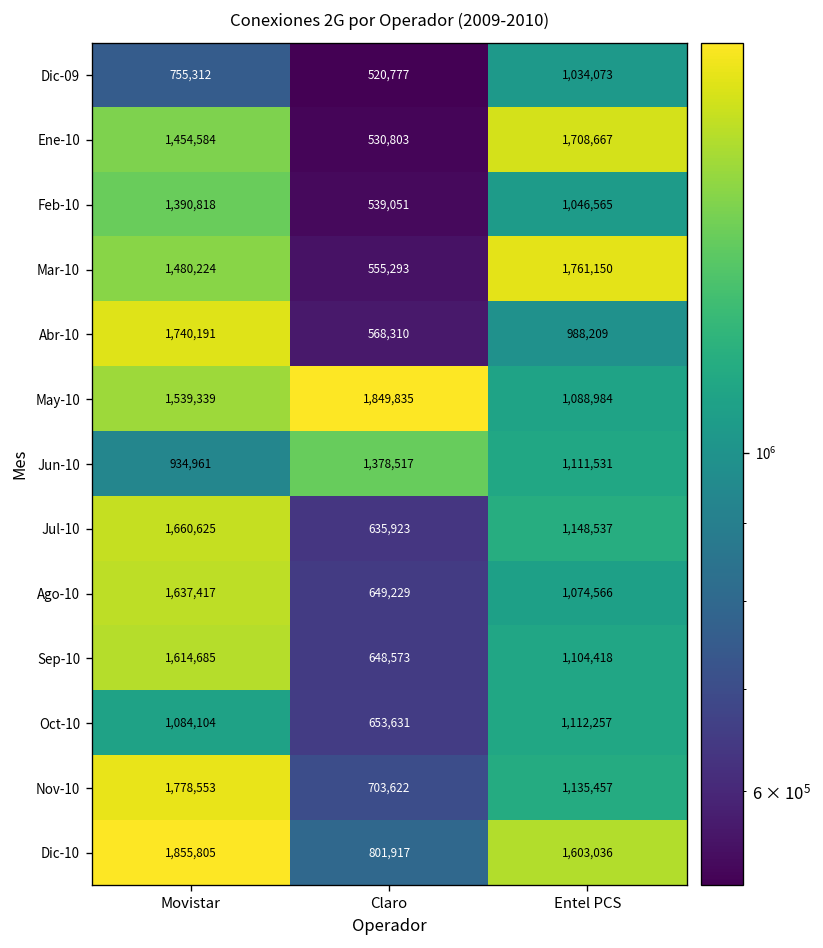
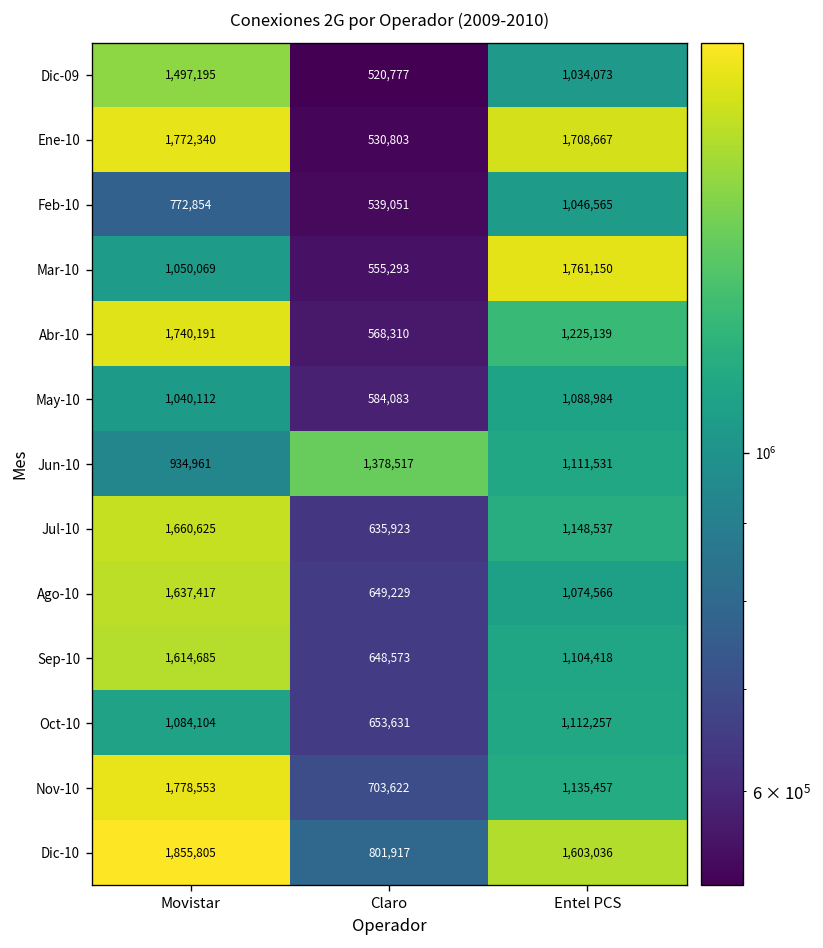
  {
    "Dic-09": {
-     "Movistar": "755,312",
+     "Movistar": "1,497,195",
      "Claro": "520,777",
      "Entel PCS": "1,034,073"
    },
    "Ene-10": {
-     "Movistar": "1,454,584",
+     "Movistar": "1,772,340",
      "Claro": "530,803",
      "Entel PCS": "1,708,667"
    },
    "Feb-10": {
-     "Movistar": "1,390,818",
+     "Movistar": "772,854",
      "Claro": "539,051",
      "Entel PCS": "1,046,565"
    },
    "Mar-10": {
-     "Movistar": "1,480,224",
+     "Movistar": "1,050,069",
      "Claro": "555,293",
      "Entel PCS": "1,761,150"
    },
    "Abr-10": {
      "Movistar": "1,740,191",
      "Claro": "568,310",
-     "Entel PCS": "988,209"
+     "Entel PCS": "1,225,139"
    },
    "May-10": {
-     "Movistar": "1,539,339",
-     "Claro": "1,849,835",
+     "Movistar": "1,040,112",
+     "Claro": "584,083",
      "Entel PCS": "1,088,984"
    },
    "Jun-10": {
      "Movistar": "934,961",
      "Claro": "1,378,517",
      "Entel PCS": "1,111,531"
    },
    "Jul-10": {
      "Movistar": "1,660,625",
      "Claro": "635,923",
      "Entel PCS": "1,148,537"
    },
    "Ago-10": {
      "Movistar": "1,637,417",
      "Claro": "649,229",
      "Entel PCS": "1,074,566"
    },
    "Sep-10": {
      "Movistar": "1,614,685",
      "Claro": "648,573",
      "Entel PCS": "1,104,418"
    },
    "Oct-10": {
      "Movistar": "1,084,104",
      "Claro": "653,631",
      "Entel PCS": "1,112,257"
    },
    "Nov-10": {
      "Movistar": "1,778,553",
      "Claro": "703,622",
      "Entel PCS": "1,135,457"
    },
    "Dic-10": {
      "Movistar": "1,855,805",
      "Claro": "801,917",
      "Entel PCS": "1,603,036"
    }
  }
